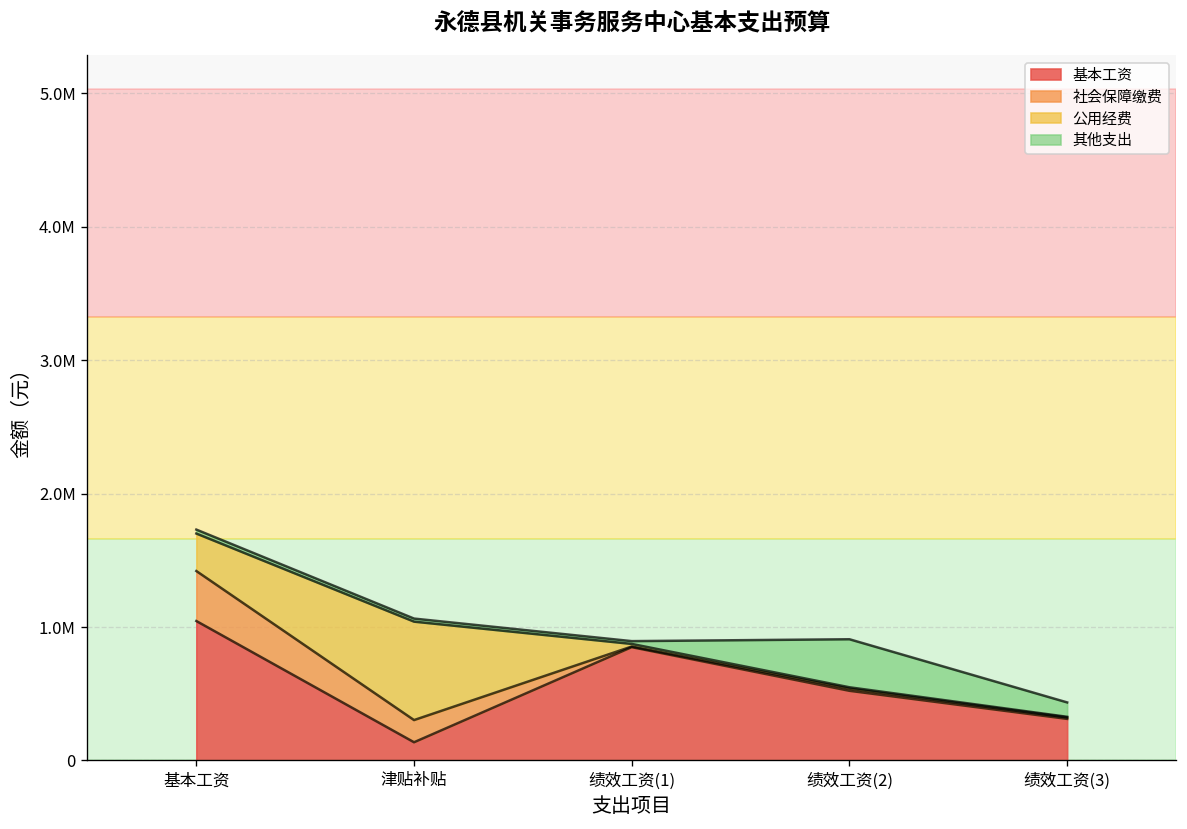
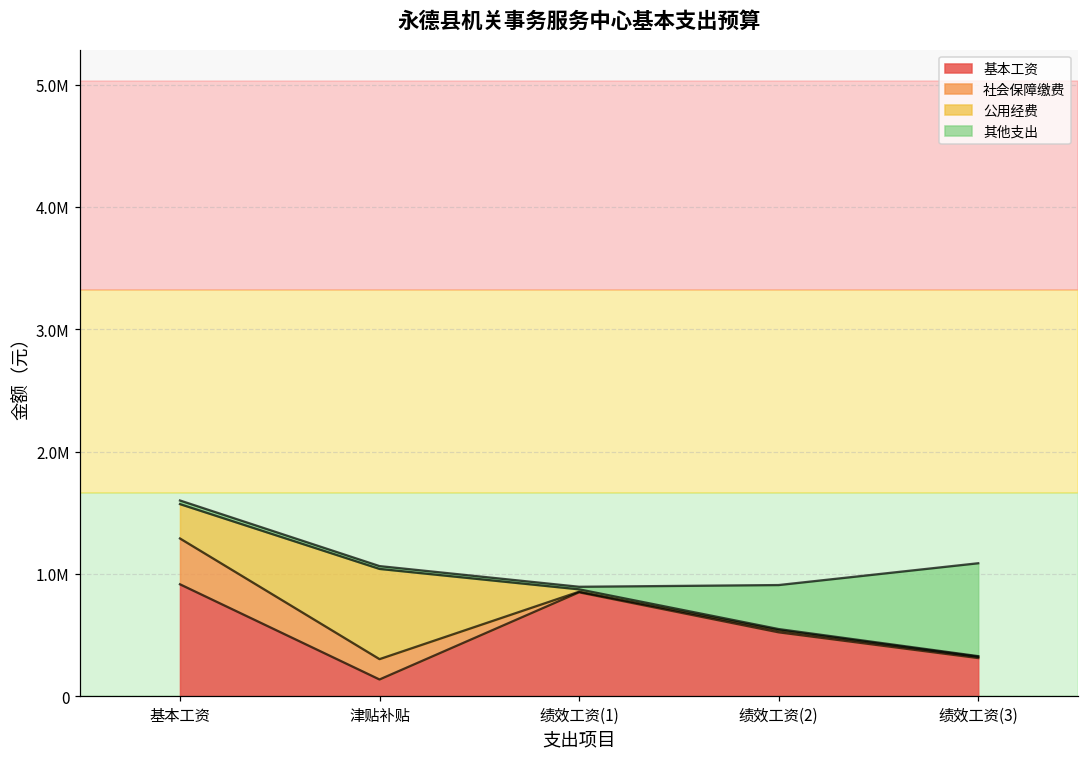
  {
    "基本工资": {
-     "基本工资": 1050000,
+     "基本工资": 910000,
      "津贴补贴": 140000
    },
    "其他支出": {
      "基本工资": 30000,
      "津贴补贴": 20000,
      "绩效工资(2)": 360000,
-     "绩效工资(3)": 110000
+     "绩效工资(3)": 760000
    }
  }
